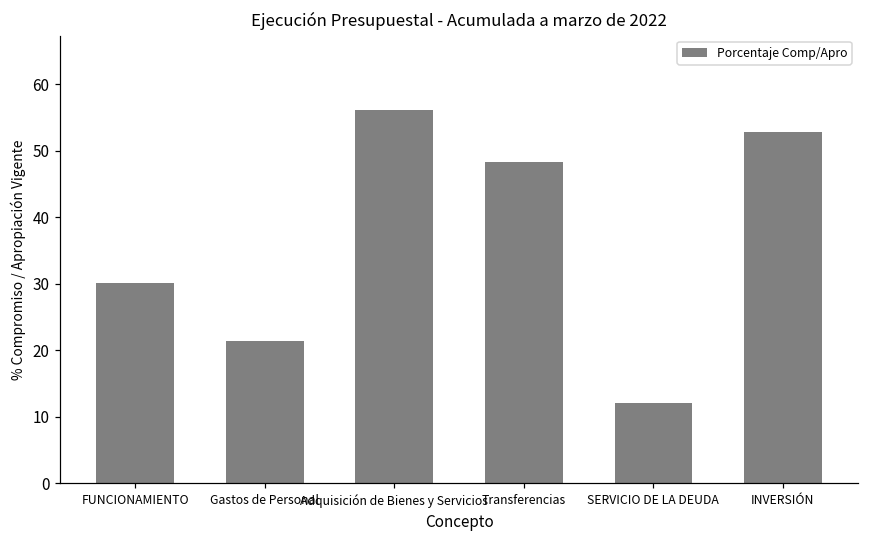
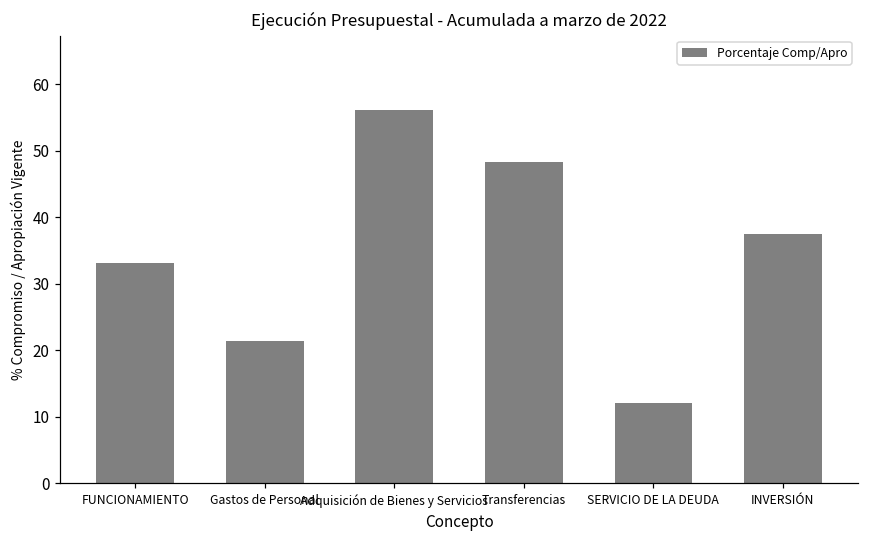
  {
-   "FUNCIONAMIENTO": 30,
+   "FUNCIONAMIENTO": 33,
    "Adquisición de Bienes y Servicios": 56,
    "Transferencias": 48,
    "SERVICIO DE LA DEUDA": 12,
-   "INVERSIÓN": 53
+   "INVERSIÓN": 37
  }
